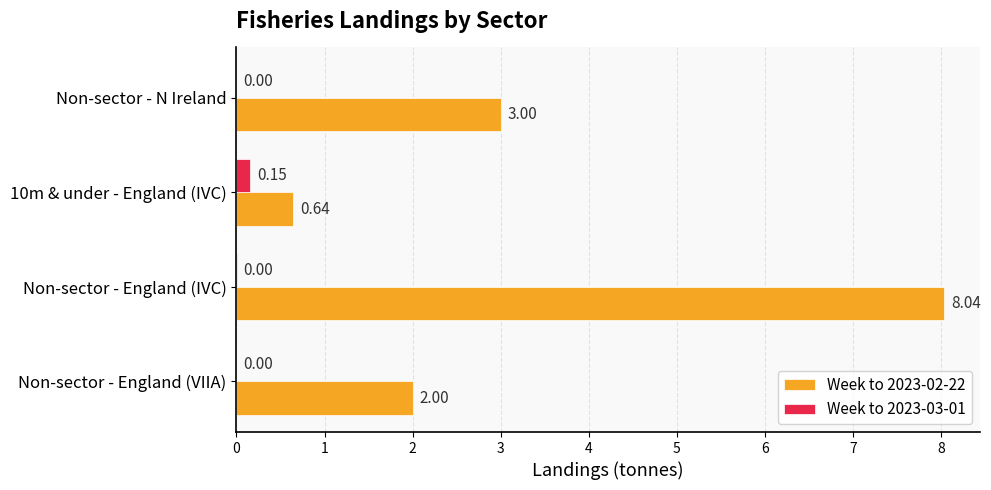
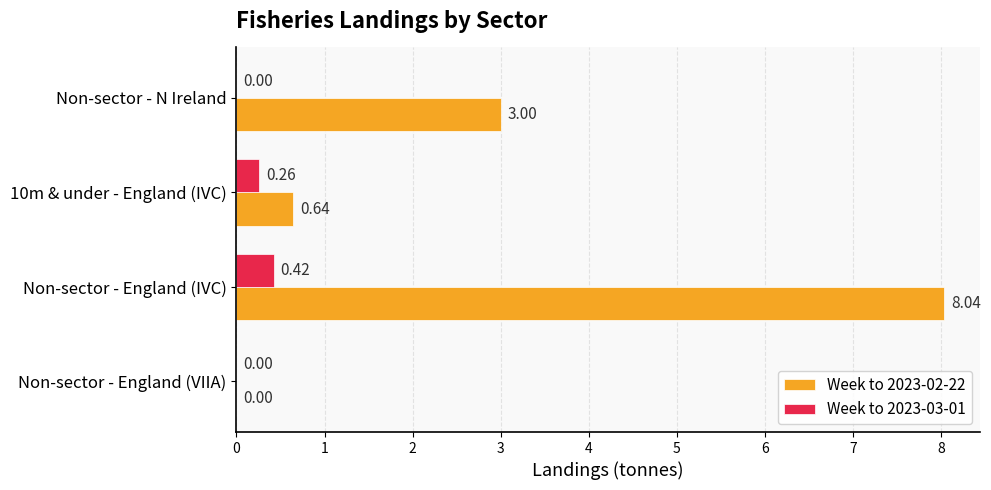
  {
    "Week to 2023-02-22": {
      "Non-sector - N Ireland": 3.00,
      "10m & under - England (IVC)": 0.64,
      "Non-sector - England (IVC)": 8.04,
-     "Non-sector - England (VIIA)": 2.00
+     "Non-sector - England (VIIA)": 0.00
    },
    "Week to 2023-03-01": {
      "Non-sector - N Ireland": 0.00,
-     "10m & under - England (IVC)": 0.15,
-     "Non-sector - England (IVC)": 0.00,
+     "10m & under - England (IVC)": 0.26,
+     "Non-sector - England (IVC)": 0.42,
      "Non-sector - England (VIIA)": 0.00
    }
  }
